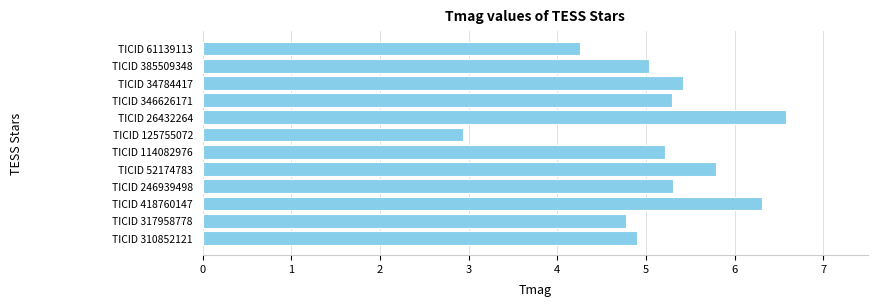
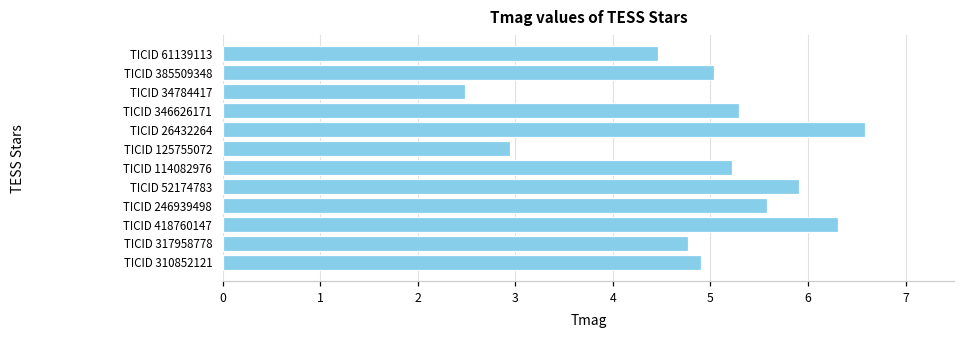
  {
-   "TICID 61139113": 4.3,
+   "TICID 61139113": 4.5,
    "TICID 385509348": 5.0,
-   "TICID 34784417": 5.4,
+   "TICID 34784417": 2.5,
    "TICID 346626171": 5.3,
    "TICID 26432264": 6.6,
    "TICID 125755072": 2.9,
    "TICID 114082976": 5.2,
-   "TICID 52174783": 5.8,
-   "TICID 246939498": 5.3,
+   "TICID 52174783": 5.9,
+   "TICID 246939498": 5.6,
    "TICID 418760147": 6.3,
    "TICID 317958778": 4.8,
    "TICID 310852121": 4.9
  }
